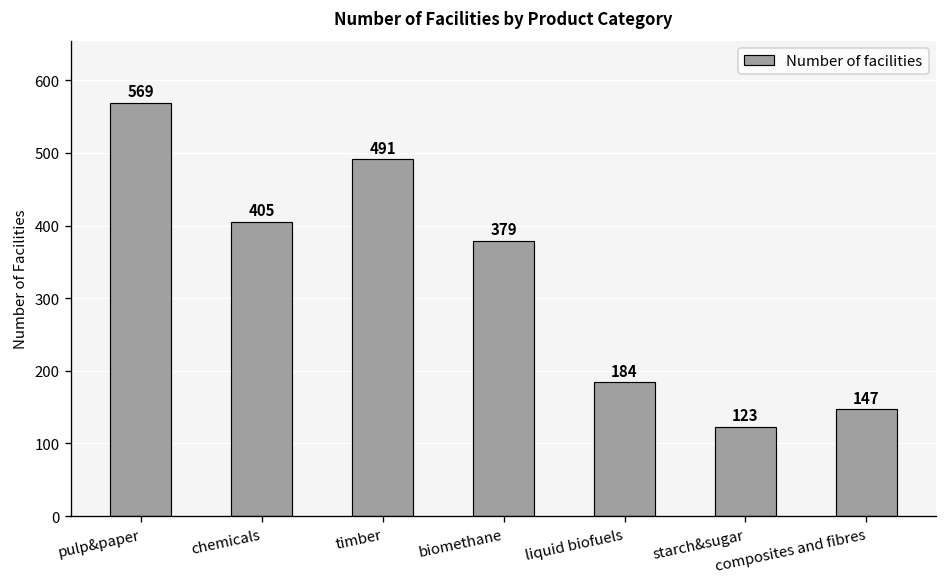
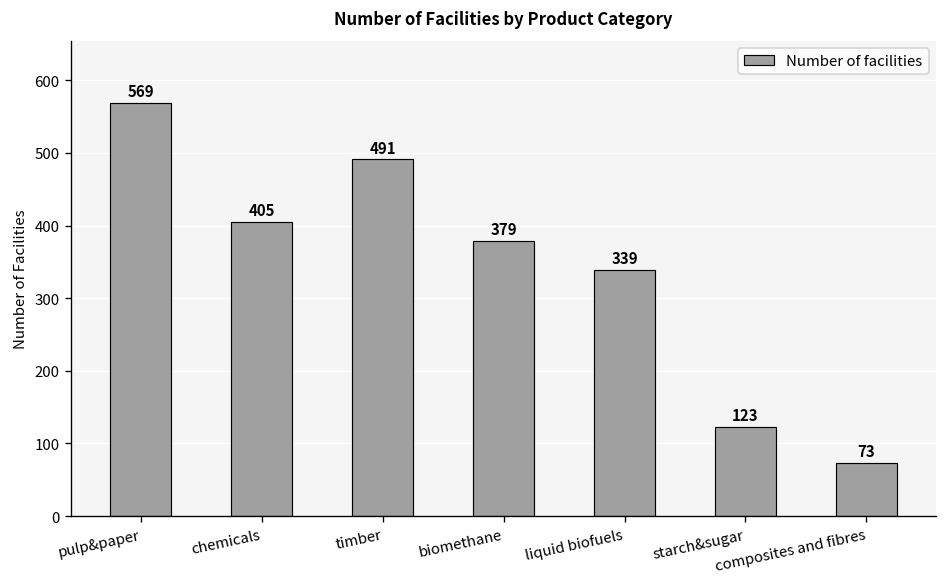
  {
    "pulp&paper": 569,
    "chemicals": 405,
    "timber": 491,
    "biomethane": 379,
-   "liquid biofuels": 184,
+   "liquid biofuels": 339,
    "starch&sugar": 123,
-   "composites and fibres": 147
+   "composites and fibres": 73
  }
